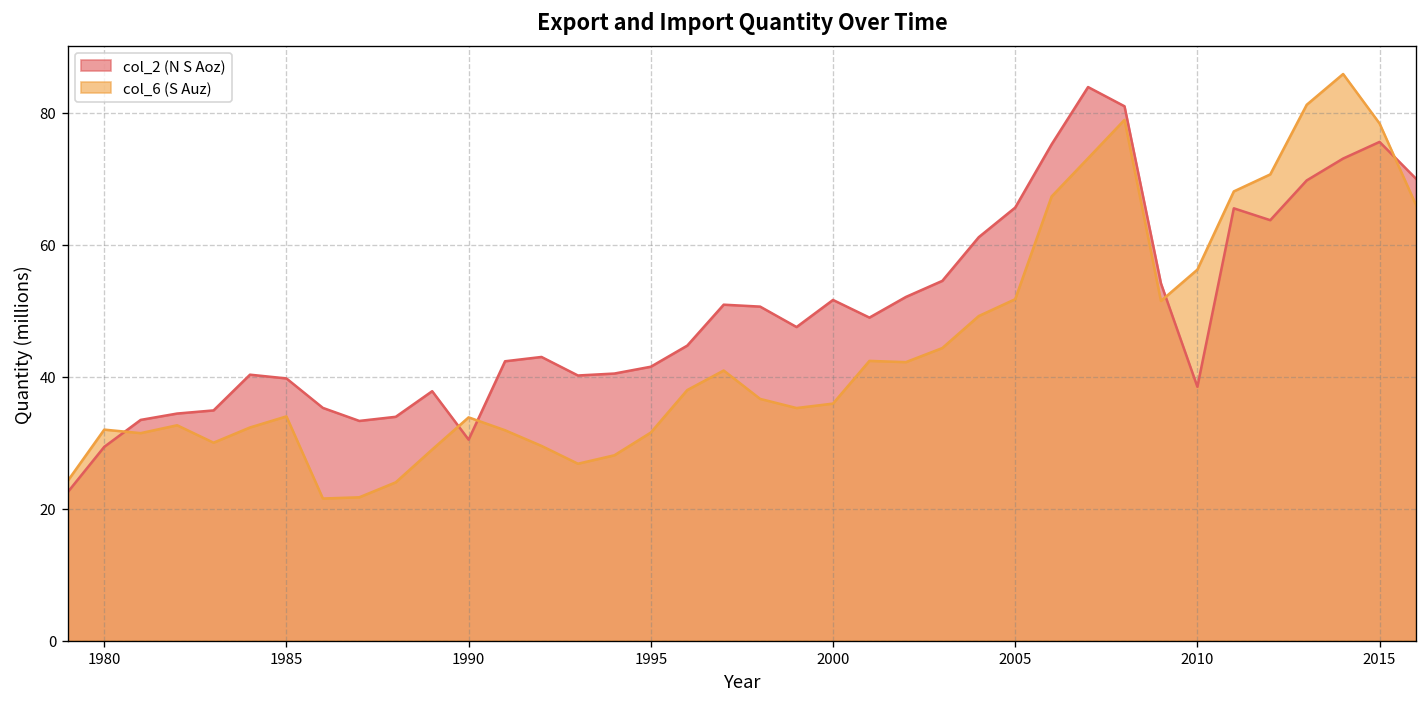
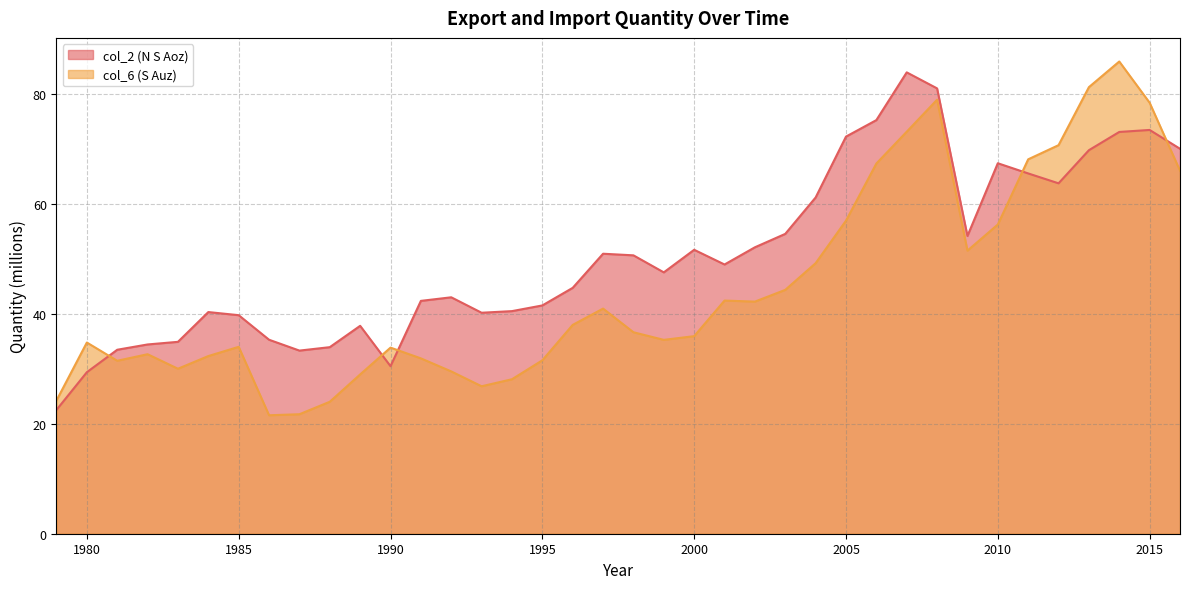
  {
    "col_2 (N S Aoz)": {
      "1980": 29,
      "1985": 40,
      "1990": 30,
      "1995": 42,
      "2000": 52,
-     "2005": 66,
-     "2010": 38,
-     "2015": 76
+     "2005": 72,
+     "2010": 67,
+     "2015": 73
    },
    "col_6 (S Auz)": {
-     "1980": 32,
+     "1980": 35,
      "1985": 34,
      "1990": 34,
      "1995": 32,
      "2000": 36,
-     "2005": 52,
+     "2005": 57,
      "2010": 56,
      "2015": 78
    }
  }
